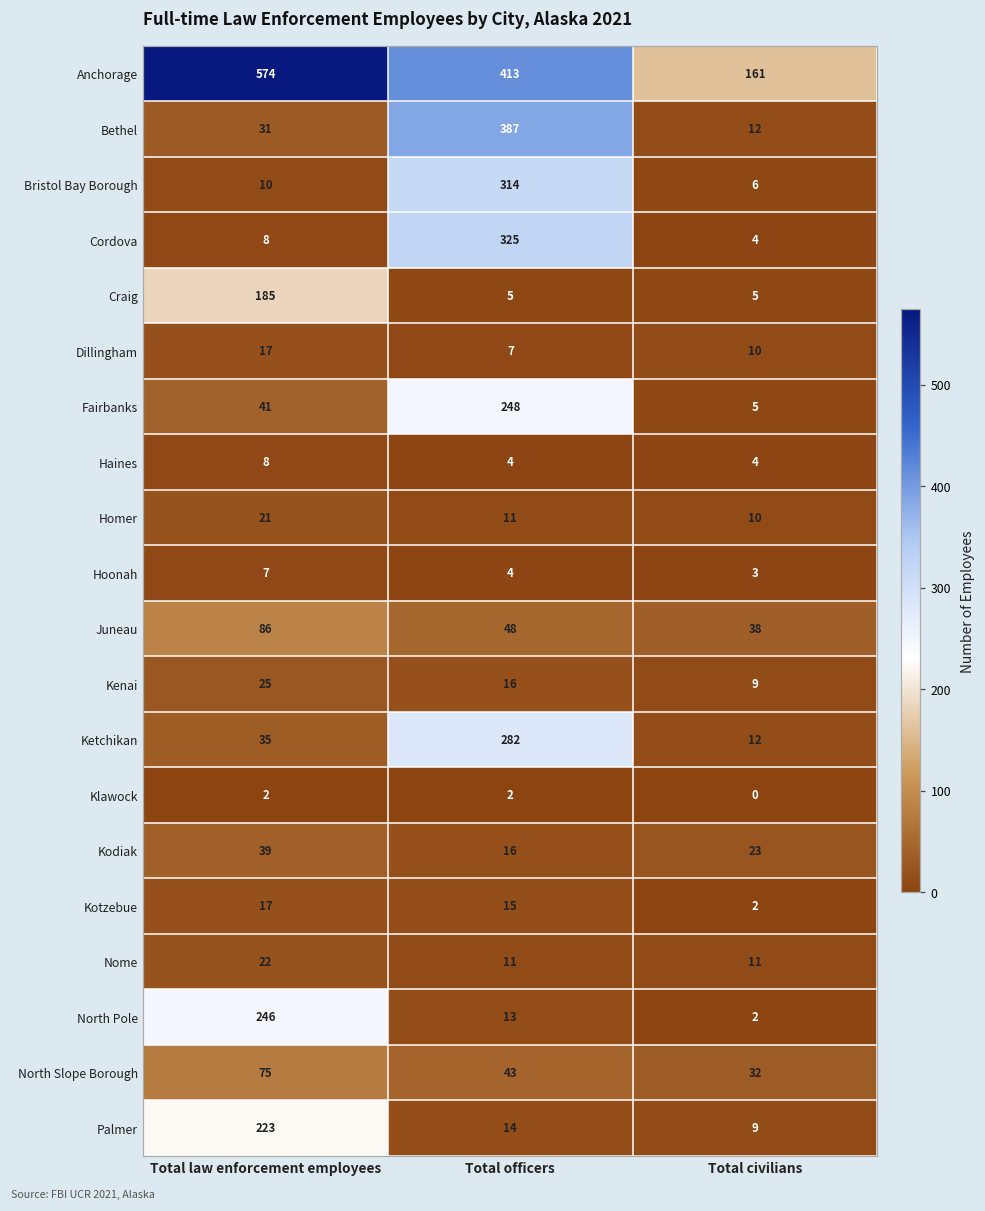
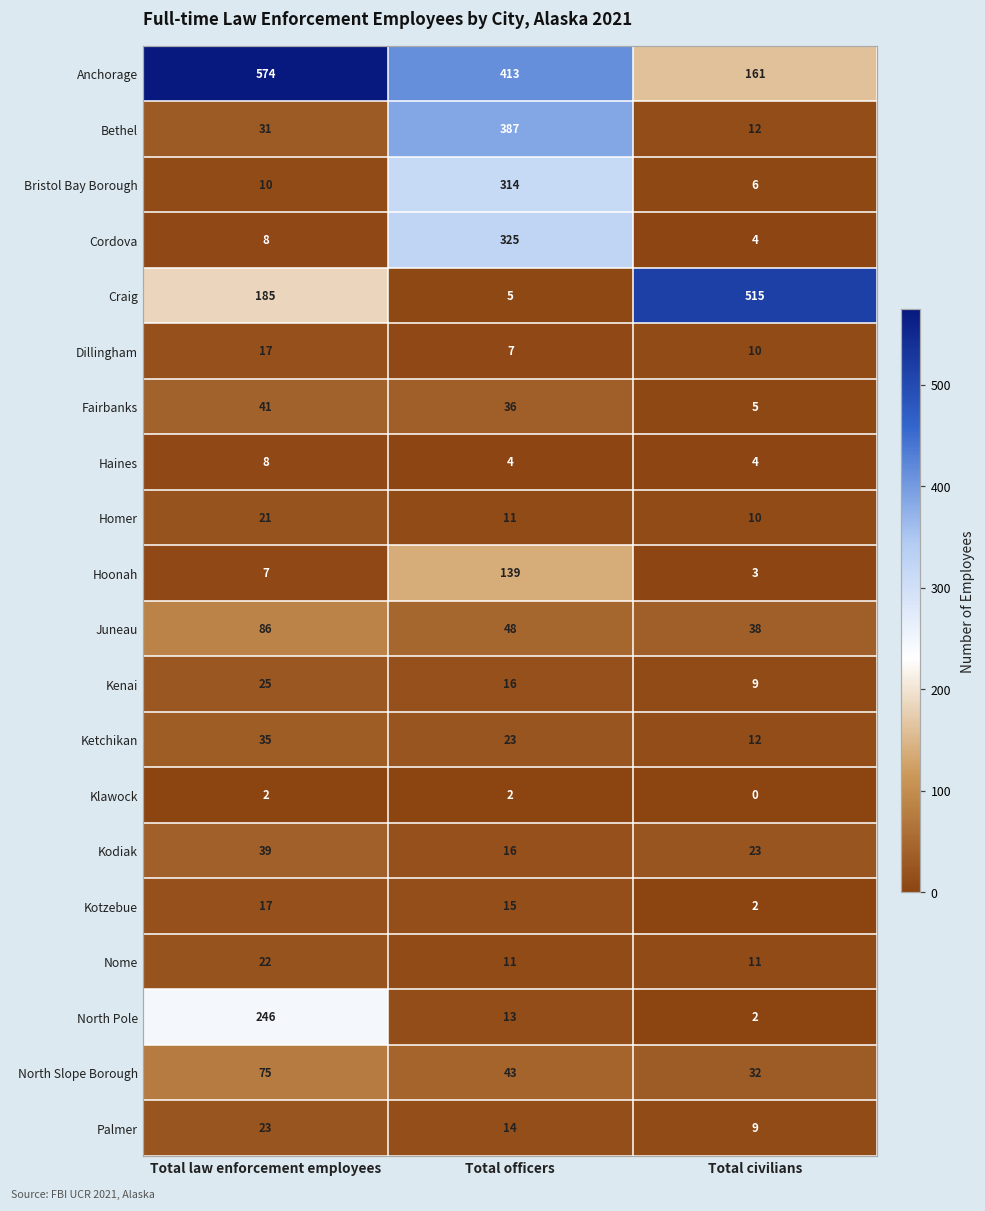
  {
    "Anchorage": {
      "Total law enforcement employees": 574,
      "Total officers": 413,
      "Total civilians": 161
    },
    "Bethel": {
      "Total law enforcement employees": 31,
      "Total officers": 387,
      "Total civilians": 12
    },
    "Bristol Bay Borough": {
      "Total law enforcement employees": 10,
      "Total officers": 314,
      "Total civilians": 6
    },
    "Cordova": {
      "Total law enforcement employees": 8,
      "Total officers": 325,
      "Total civilians": 4
    },
    "Craig": {
      "Total law enforcement employees": 185,
      "Total officers": 5,
-     "Total civilians": 5
+     "Total civilians": 515
    },
    "Dillingham": {
      "Total law enforcement employees": 17,
      "Total officers": 7,
      "Total civilians": 10
    },
    "Fairbanks": {
      "Total law enforcement employees": 41,
-     "Total officers": 248,
+     "Total officers": 36,
      "Total civilians": 5
    },
    "Haines": {
      "Total law enforcement employees": 8,
      "Total officers": 4,
      "Total civilians": 4
    },
    "Homer": {
      "Total law enforcement employees": 21,
      "Total officers": 11,
      "Total civilians": 10
    },
    "Hoonah": {
      "Total law enforcement employees": 7,
-     "Total officers": 4,
+     "Total officers": 139,
      "Total civilians": 3
    },
    "Juneau": {
      "Total law enforcement employees": 86,
      "Total officers": 48,
      "Total civilians": 38
    },
    "Kenai": {
      "Total law enforcement employees": 25,
      "Total officers": 16,
      "Total civilians": 9
    },
    "Ketchikan": {
      "Total law enforcement employees": 35,
-     "Total officers": 282,
+     "Total officers": 23,
      "Total civilians": 12
    },
    "Klawock": {
      "Total law enforcement employees": 2,
      "Total officers": 2,
      "Total civilians": 0
    },
    "Kodiak": {
      "Total law enforcement employees": 39,
      "Total officers": 16,
      "Total civilians": 23
    },
    "Kotzebue": {
      "Total law enforcement employees": 17,
      "Total officers": 15,
      "Total civilians": 2
    },
    "Nome": {
      "Total law enforcement employees": 22,
      "Total officers": 11,
      "Total civilians": 11
    },
    "North Pole": {
      "Total law enforcement employees": 246,
      "Total officers": 13,
      "Total civilians": 2
    },
    "North Slope Borough": {
      "Total law enforcement employees": 75,
      "Total officers": 43,
      "Total civilians": 32
    },
    "Palmer": {
-     "Total law enforcement employees": 223,
+     "Total law enforcement employees": 23,
      "Total officers": 14,
      "Total civilians": 9
    }
  }
